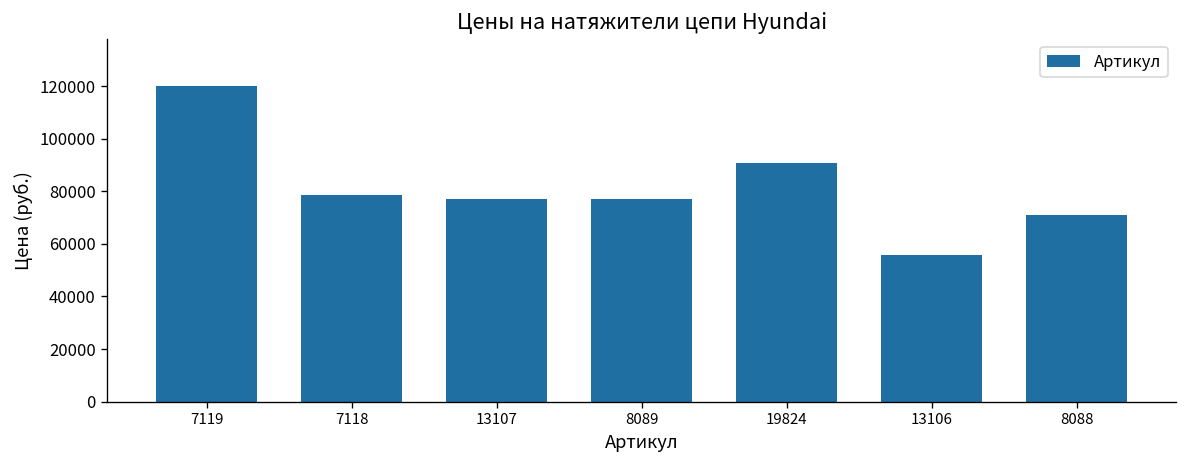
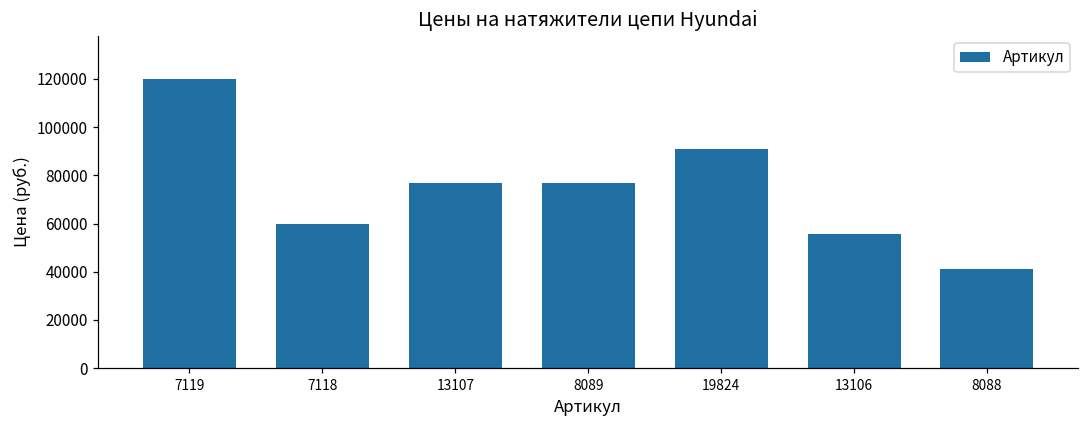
  {
    "7119": 120000,
-   "7118": 79000,
+   "7118": 60000,
    "13107": 77000,
    "8089": 77000,
    "19824": 91000,
    "13106": 56000,
-   "8088": 71000
+   "8088": 41000
  }
